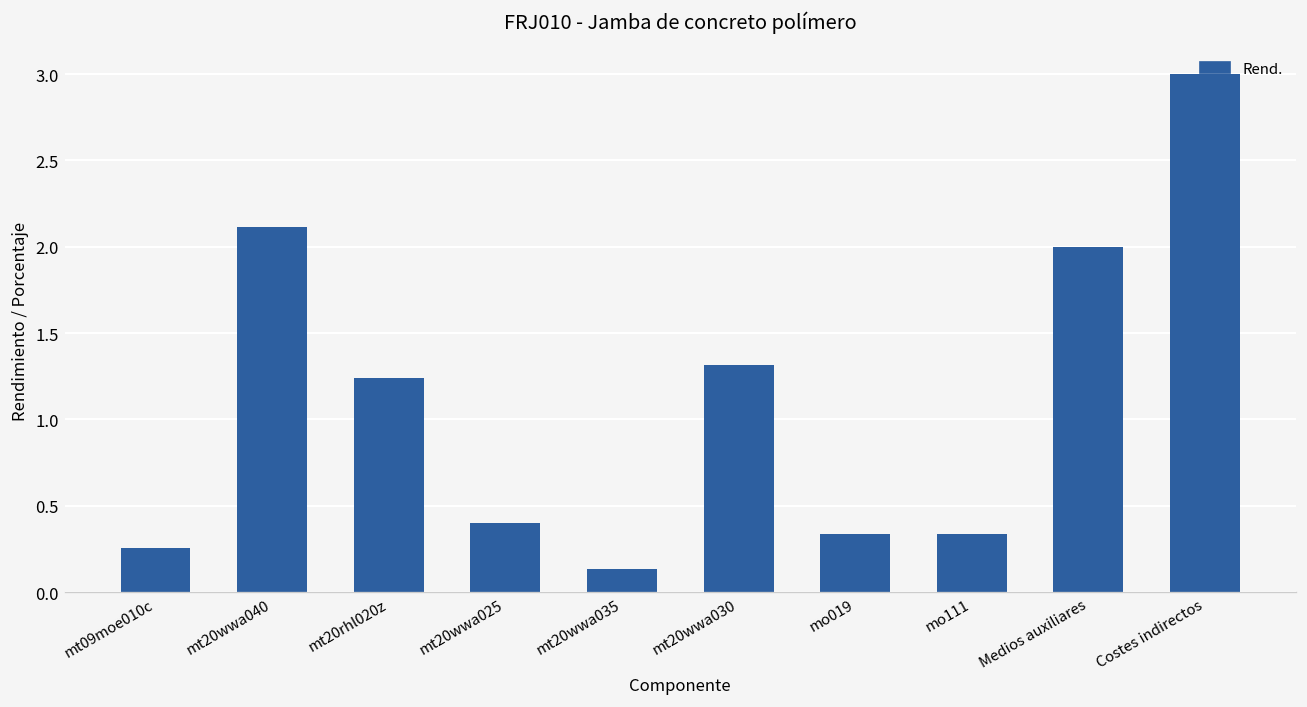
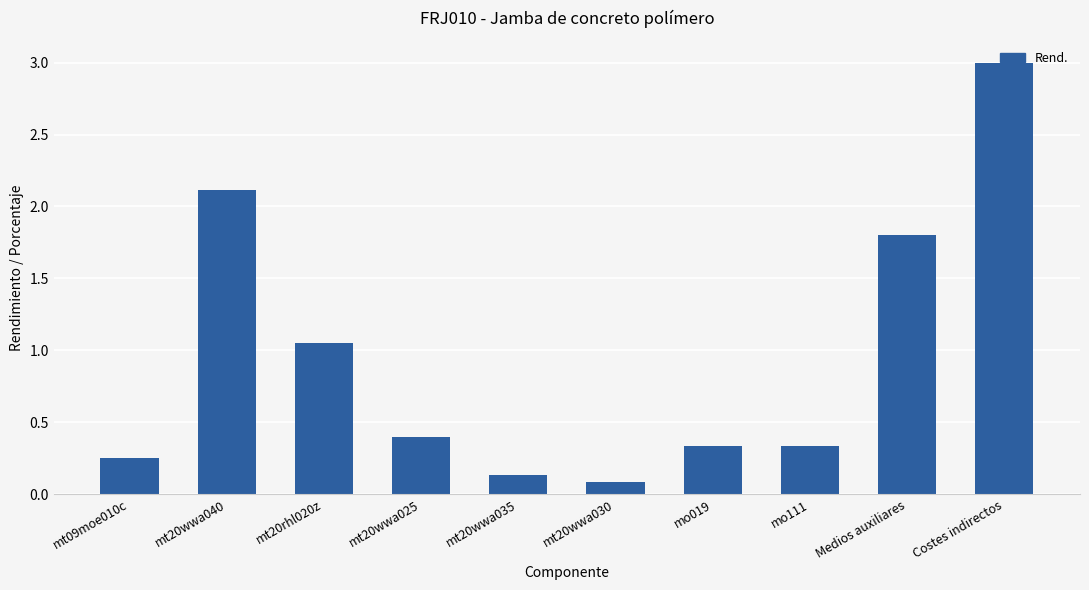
  {
    "mt09moe010c": 0.25,
    "mt20wwa040": 2.12,
-   "mt20rhl020z": 1.24,
+   "mt20rhl020z": 1.05,
    "mt20wwa025": 0.40,
    "mt20wwa035": 0.13,
-   "mt20wwa030": 1.32,
+   "mt20wwa030": 0.08,
    "mo019": 0.34,
    "mo111": 0.34,
-   "Medios auxiliares": 2.0,
+   "Medios auxiliares": 1.8,
    "Costes indirectos": 3.00
  }
